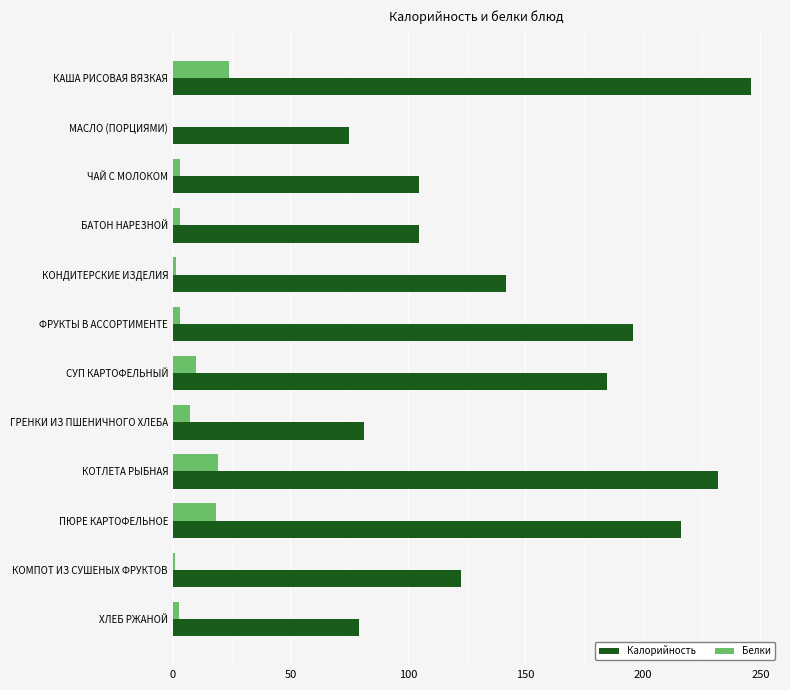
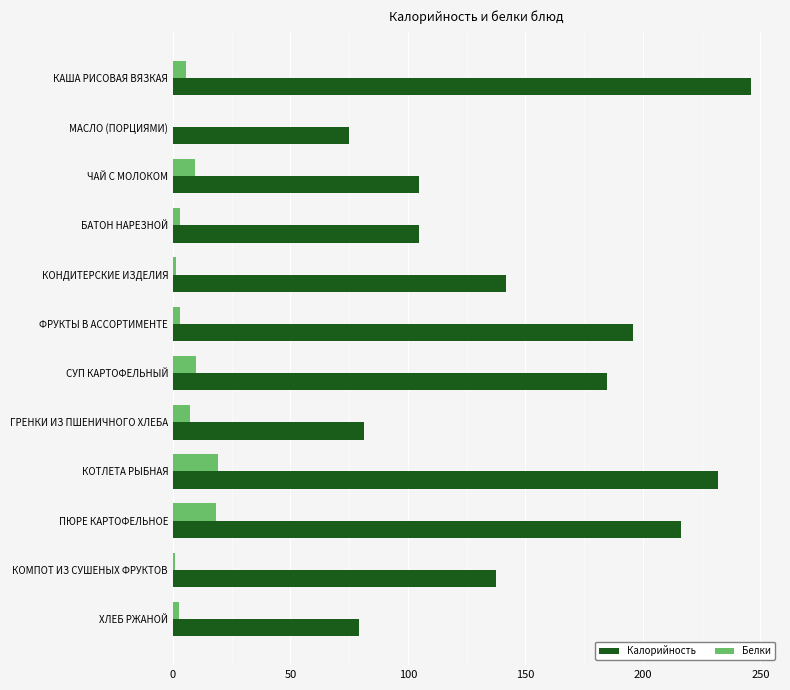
  {
    "Калорийность": {
      "КАША РИСОВАЯ ВЯЗКАЯ": 246,
      "МАСЛО (ПОРЦИЯМИ)": 75,
      "ЧАЙ С МОЛОКОМ": 105,
      "БАТОН НАРЕЗНОЙ": 105,
      "КОНДИТЕРСКИЕ ИЗДЕЛИЯ": 142,
      "ФРУКТЫ В АССОРТИМЕНТЕ": 196,
      "СУП КАРТОФЕЛЬНЫЙ": 185,
      "ГРЕНКИ ИЗ ПШЕНИЧНОГО ХЛЕБА": 81,
      "КОТЛЕТА РЫБНАЯ": 232,
      "ПЮРЕ КАРТОФЕЛЬНОЕ": 216,
-     "КОМПОТ ИЗ СУШЕНЫХ ФРУКТОВ": 122,
+     "КОМПОТ ИЗ СУШЕНЫХ ФРУКТОВ": 137,
      "ХЛЕБ РЖАНОЙ": 79
    },
    "Белки": {
-     "КАША РИСОВАЯ ВЯЗКАЯ": 24,
-     "ЧАЙ С МОЛОКОМ": 3,
+     "КАША РИСОВАЯ ВЯЗКАЯ": 6,
+     "ЧАЙ С МОЛОКОМ": 9,
      "БАТОН НАРЕЗНОЙ": 3,
      "КОНДИТЕРСКИЕ ИЗДЕЛИЯ": 1,
      "ФРУКТЫ В АССОРТИМЕНТЕ": 3,
      "СУП КАРТОФЕЛЬНЫЙ": 10,
      "ГРЕНКИ ИЗ ПШЕНИЧНОГО ХЛЕБА": 7,
      "КОТЛЕТА РЫБНАЯ": 19,
      "ПЮРЕ КАРТОФЕЛЬНОЕ": 18,
      "ХЛЕБ РЖАНОЙ": 3
    }
  }
